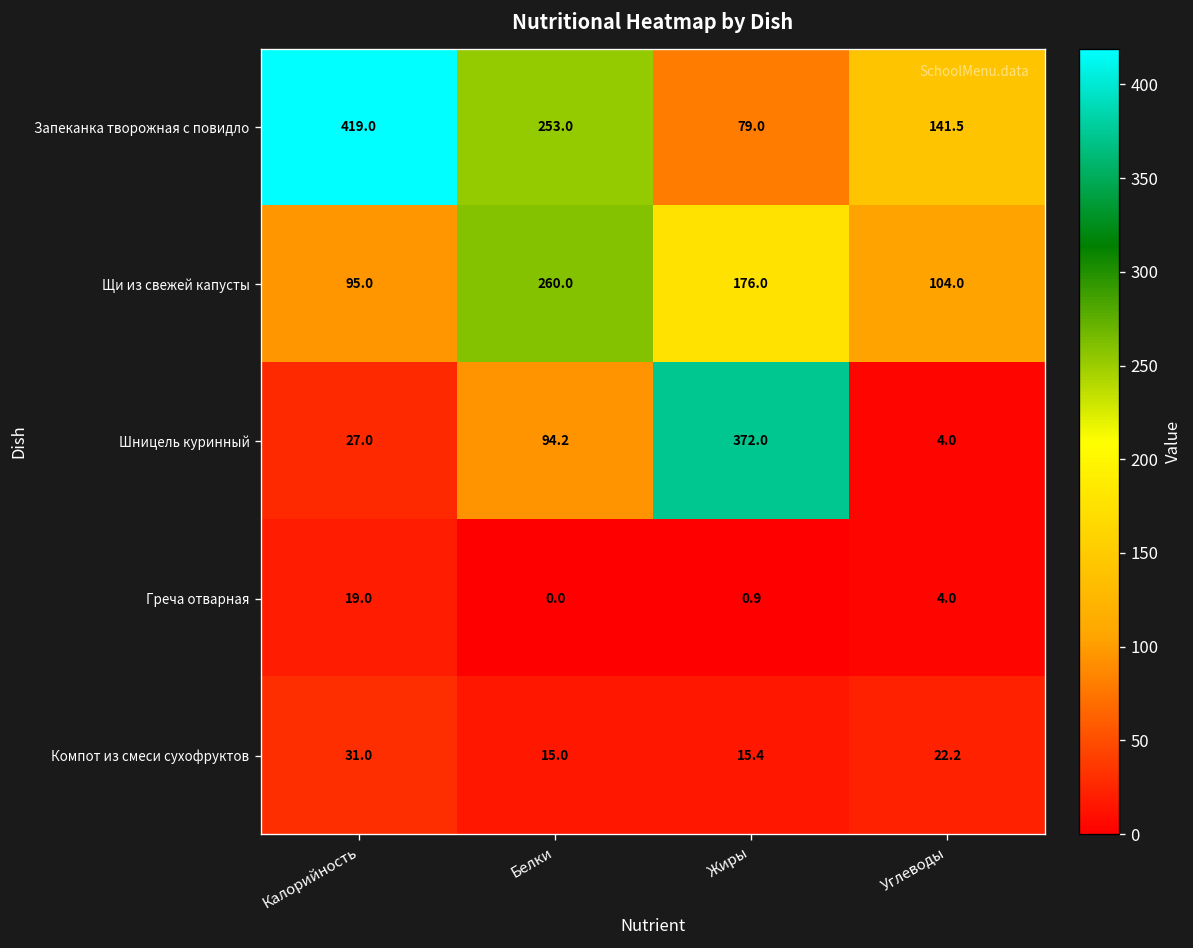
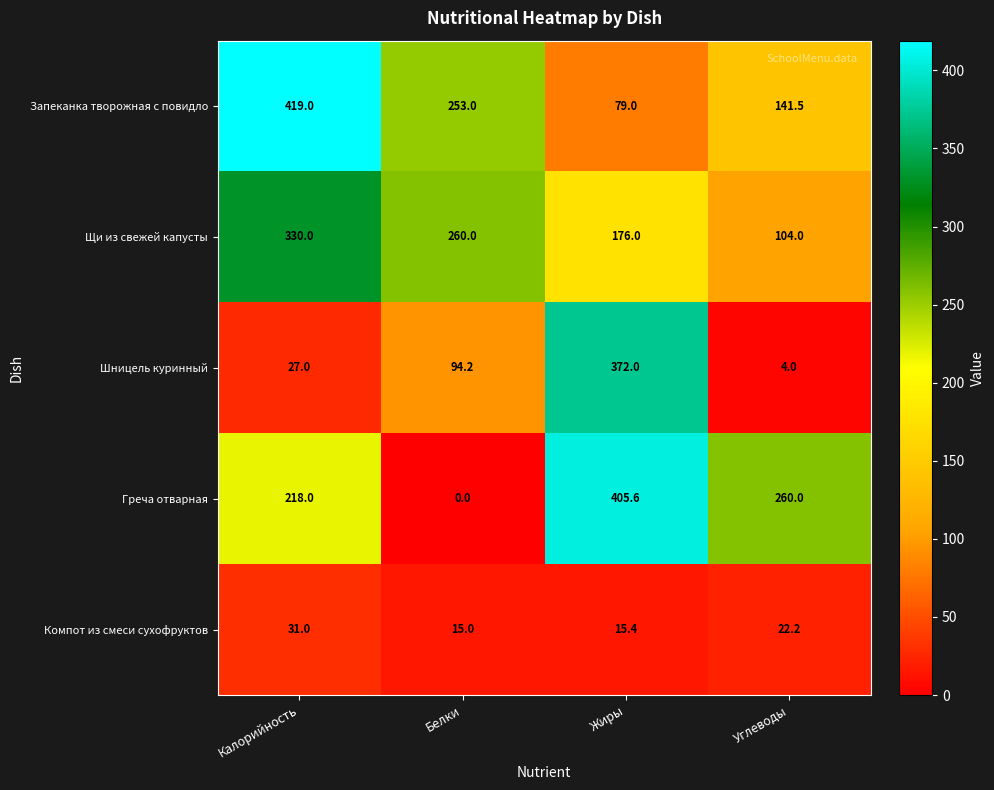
  {
    "Запеканка творожная с повидло": {
      "Калорийность": 419.0,
      "Белки": 253.0,
      "Жиры": 79.0
    },
    "Щи из свежей капусты": {
-     "Калорийность": 95.0,
+     "Калорийность": 330.0,
      "Белки": 260.0,
      "Жиры": 176.0,
      "Углеводы": 104.0
    },
    "Шницель куринный": {
      "Калорийность": 27.0,
      "Белки": 94.2,
      "Жиры": 372.0,
      "Углеводы": 4.0
    },
    "Греча отварная": {
-     "Калорийность": 19.0,
+     "Калорийность": 218.0,
      "Белки": 0.0,
-     "Жиры": 0.9,
-     "Углеводы": 4.0
+     "Жиры": 405.6,
+     "Углеводы": 260.0
    },
    "Компот из смеси сухофруктов": {
      "Калорийность": 31.0,
      "Белки": 15.0,
      "Жиры": 15.4,
      "Углеводы": 22.2
    }
  }
